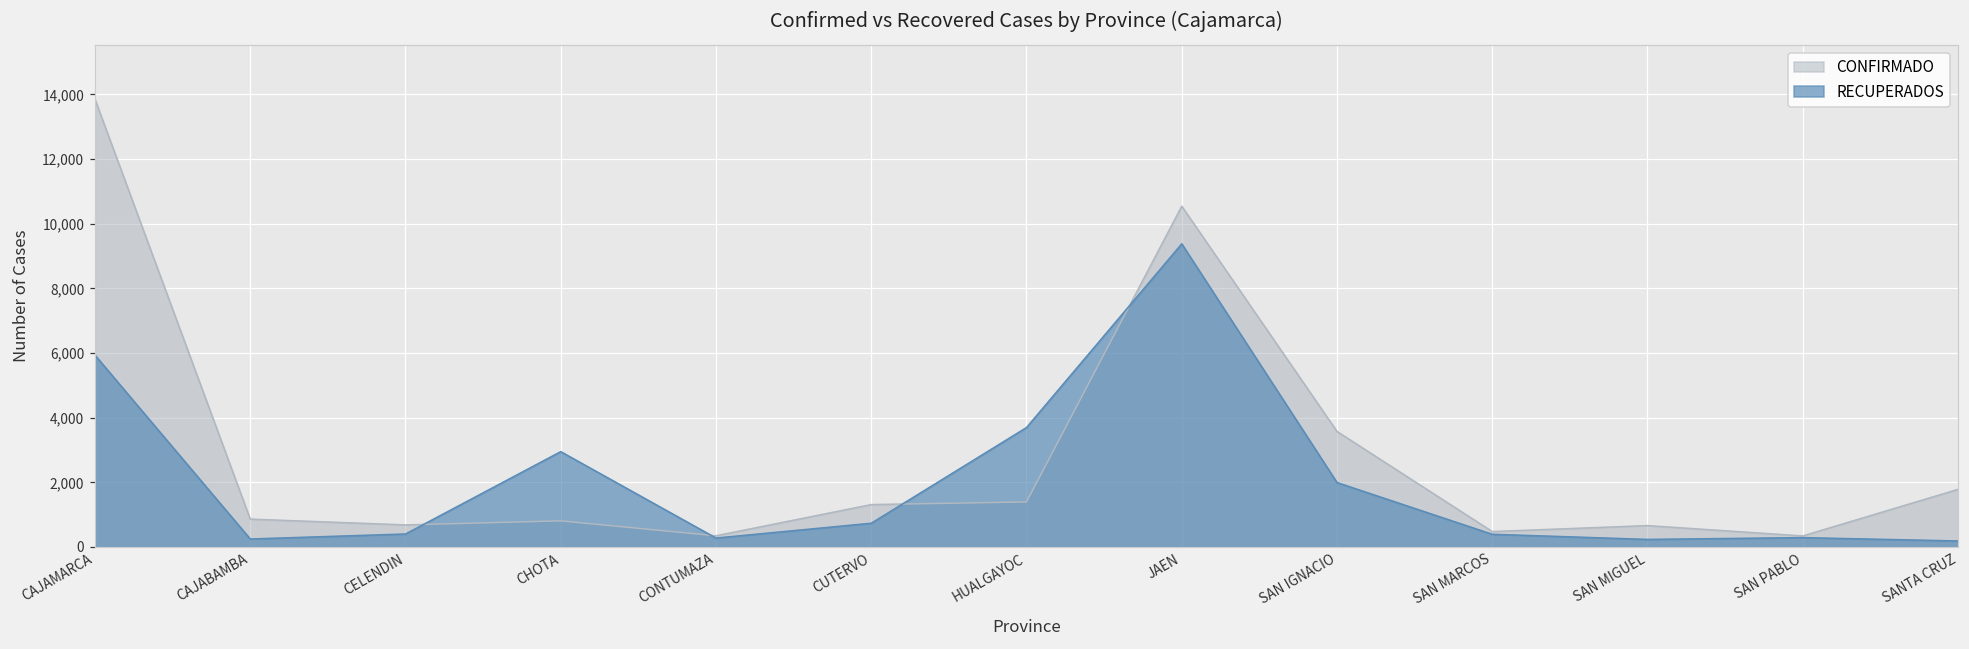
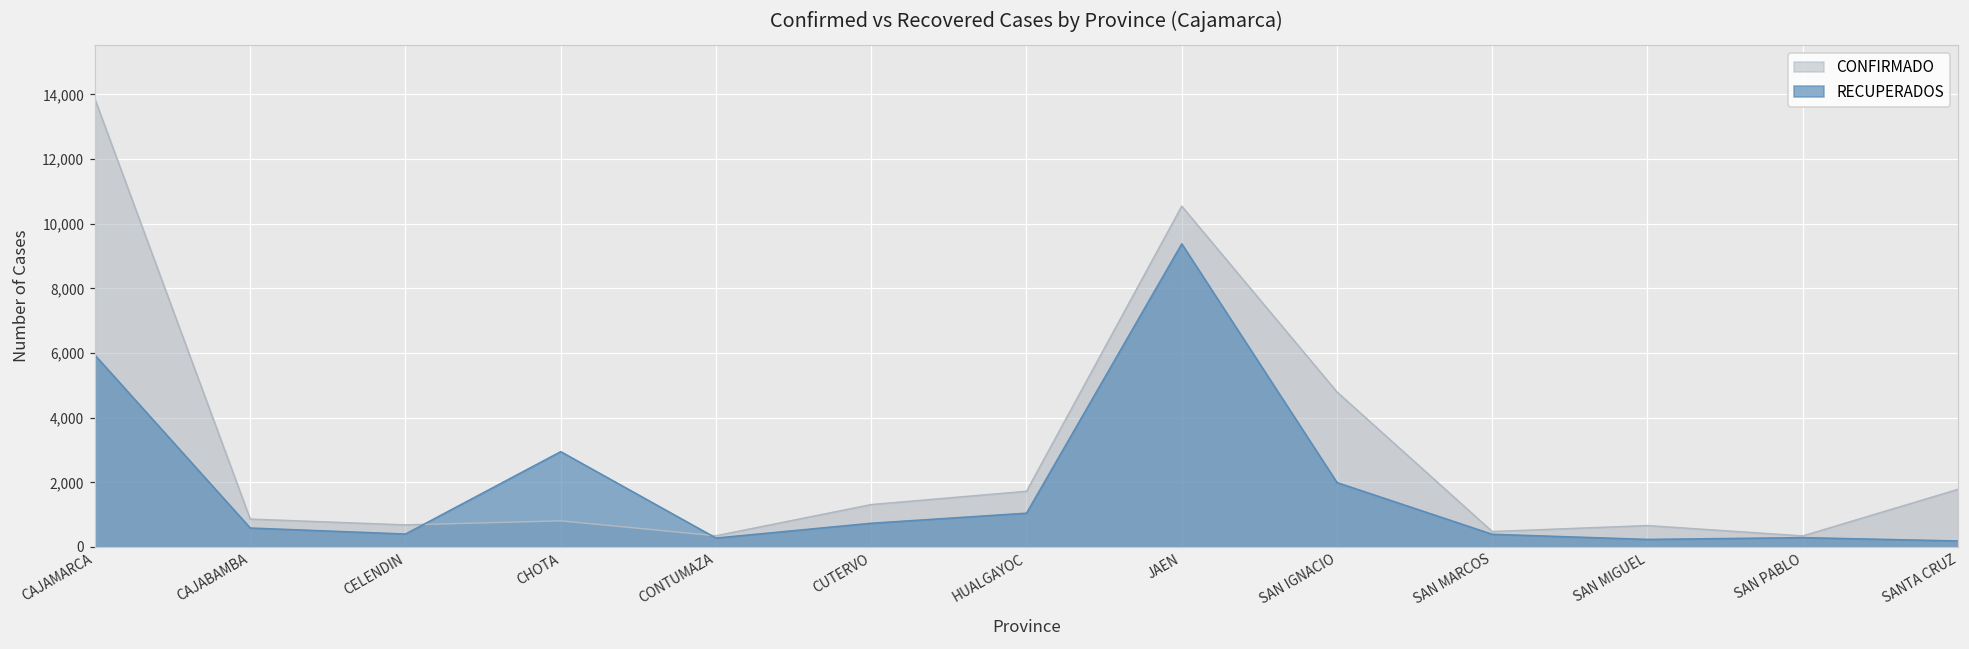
  {
    "CONFIRMADO": {
      "CAJAMARCA": "13,900",
      "CAJABAMBA": "900",
      "CELENDIN": "700",
      "CHOTA": "800",
      "CUTERVO": "1,300",
-     "HUALGAYOC": "1,400",
+     "HUALGAYOC": "1,700",
      "JAEN": "10,500",
-     "SAN IGNACIO": "3,600",
+     "SAN IGNACIO": "4,800",
      "SAN MIGUEL": "700",
      "SANTA CRUZ": "1,800"
    },
    "RECUPERADOS": {
      "CAJAMARCA": "5,900",
-     "CAJABAMBA": "200",
+     "CAJABAMBA": "600",
      "CELENDIN": "400",
      "CHOTA": "3,000",
      "CUTERVO": "700",
-     "HUALGAYOC": "3,700",
+     "HUALGAYOC": "1,000",
      "JAEN": "9,400",
      "SAN IGNACIO": "2,000",
      "SAN MIGUEL": "200",
      "SANTA CRUZ": "200"
    }
  }
